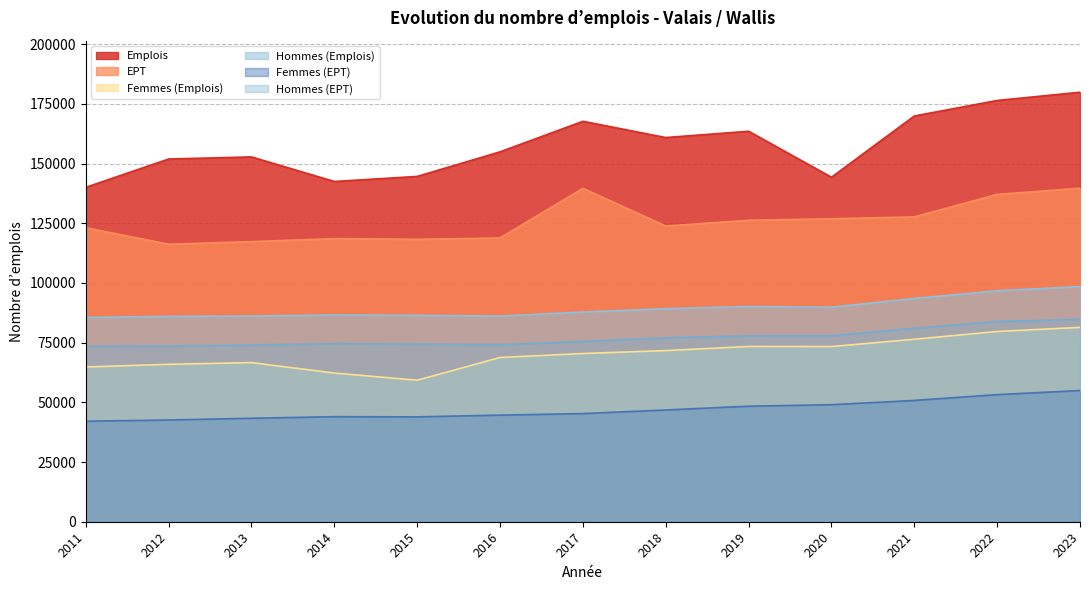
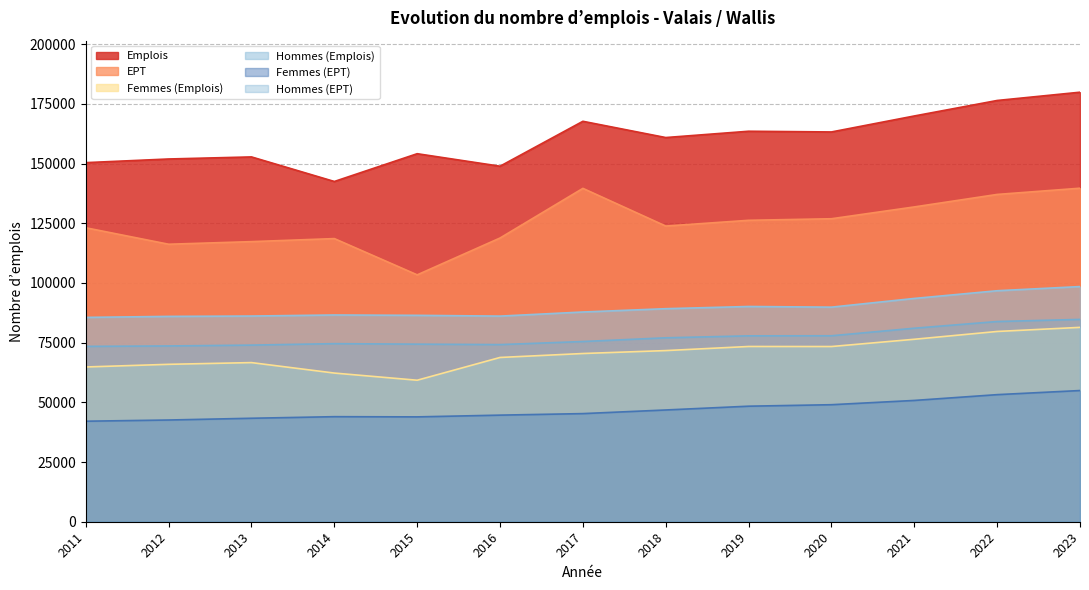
  {
    "Emplois": {
-     "2011": 140000,
+     "2011": 150000,
      "2012": 152000,
      "2013": 153000,
      "2014": 142000,
-     "2015": 145000,
-     "2016": 155000,
+     "2015": 154000,
+     "2016": 149000,
      "2017": 168000,
      "2018": 161000,
      "2019": 164000,
-     "2020": 144000,
+     "2020": 163000,
      "2021": 170000,
      "2022": 176000,
      "2023": 180000
    },
    "EPT": {
      "2011": 123000,
      "2012": 116000,
      "2013": 117000,
      "2014": 119000,
-     "2015": 118000,
+     "2015": 103000,
      "2016": 119000,
      "2017": 140000,
      "2018": 124000,
      "2019": 126000,
      "2020": 127000,
-     "2021": 128000,
+     "2021": 132000,
      "2022": 137000,
      "2023": 140000
    },
    "Femmes (Emplois)": {
      "2011": 65000,
      "2012": 66000,
      "2013": 67000,
      "2014": 62000,
      "2015": 59000,
      "2016": 69000,
      "2017": 70000,
      "2018": 72000,
      "2019": 73000,
      "2020": 73000,
      "2021": 76000,
      "2022": 80000,
      "2023": 81000
    }
  }
